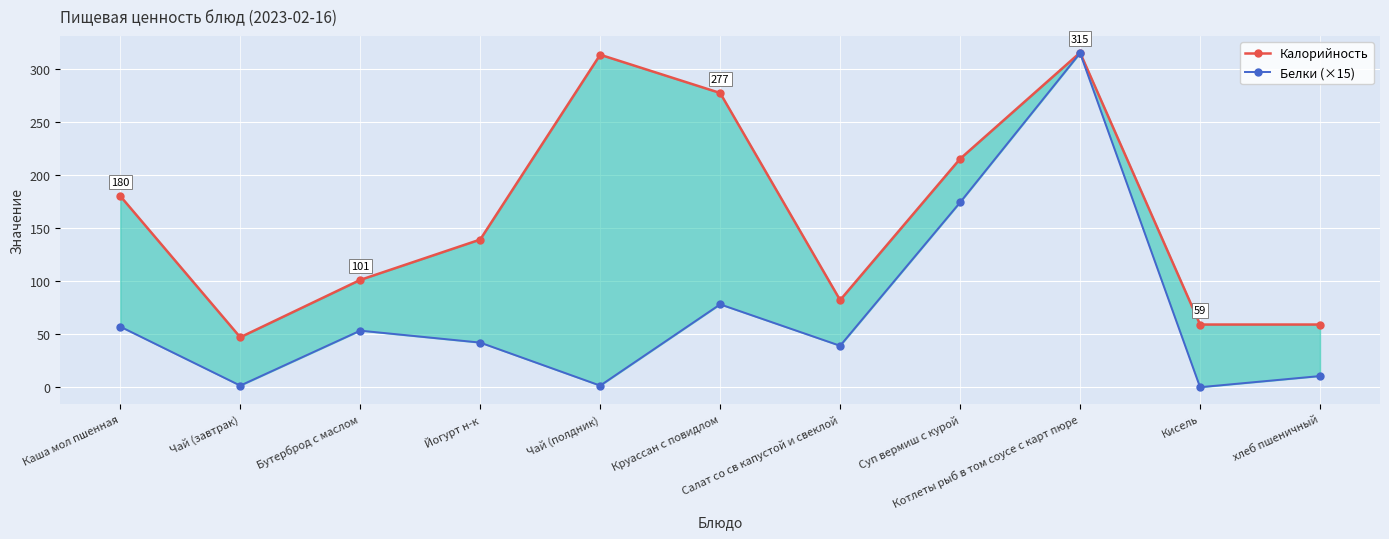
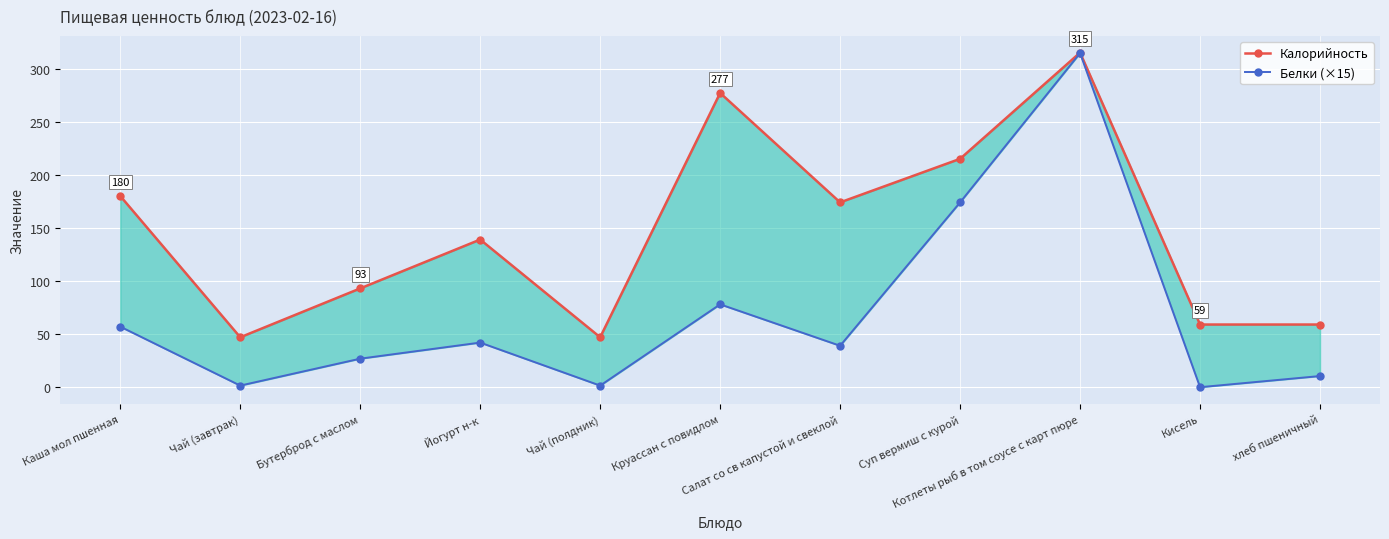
  {
    "Калорийность": {
-     "Бутерброд с маслом": 101,
-     "Чай (полдник)": 313,
-     "Салат со св капустой и свеклой": 82
+     "Бутерброд с маслом": 93,
+     "Чай (полдник)": 47,
+     "Салат со св капустой и свеклой": 174
    },
    "Белки (×15)": {
      "Каша мол пшенная": 57,
      "Чай (завтрак)": 2,
-     "Бутерброд с маслом": 53,
+     "Бутерброд с маслом": 27,
      "Йогурт н-к": 42,
      "Чай (полдник)": 2,
      "Круассан с повидлом": 78,
      "Салат со св капустой и свеклой": 39,
      "Суп вермиш с курой": 174,
      "Кисель": 0,
      "хлеб пшеничный": 11
    }
  }
